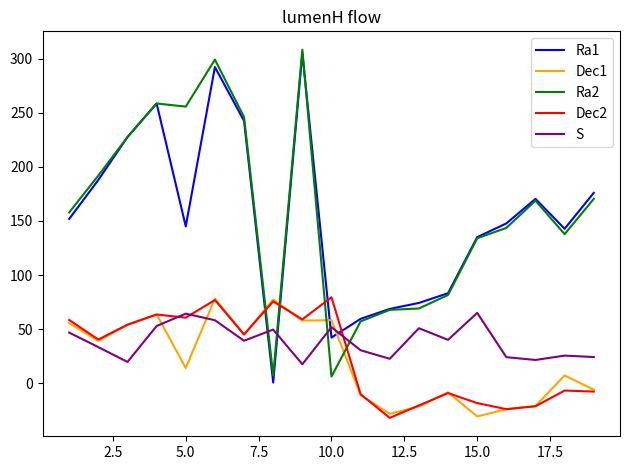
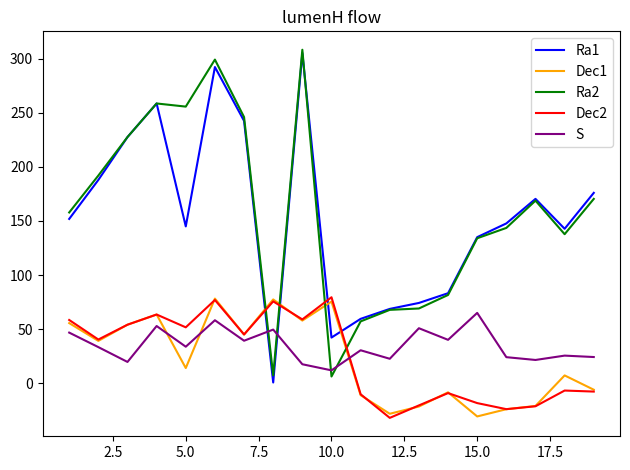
  {
    "Ra1": {
      "5.0": 145,
      "10.0": 42
    },
    "Dec1": {
      "5.0": 14,
-     "10.0": 58,
+     "10.0": 76,
      "15.0": -31
    },
    "Ra2": {
      "5.0": 256,
      "10.0": 6
    },
    "Dec2": {
-     "5.0": 61,
+     "5.0": 52,
      "10.0": 80,
      "15.0": -18
    },
    "S": {
-     "5.0": 64,
-     "10.0": 52,
+     "5.0": 34,
+     "10.0": 12,
      "15.0": 65
    }
  }
